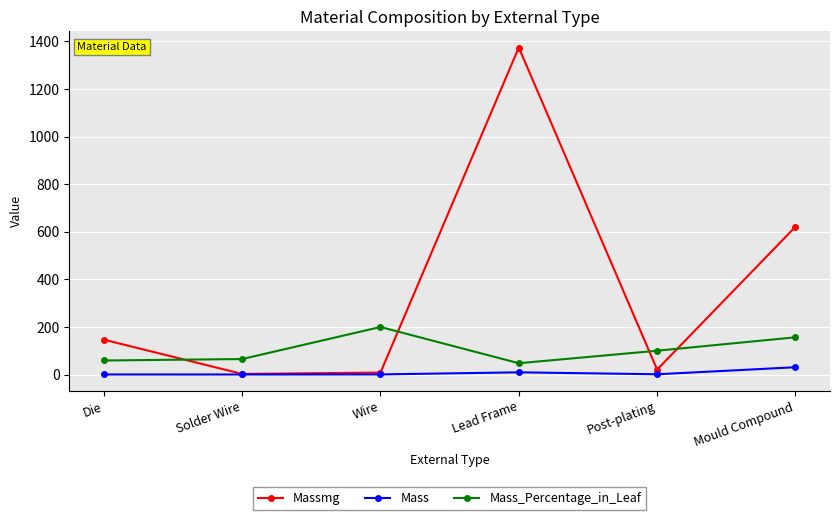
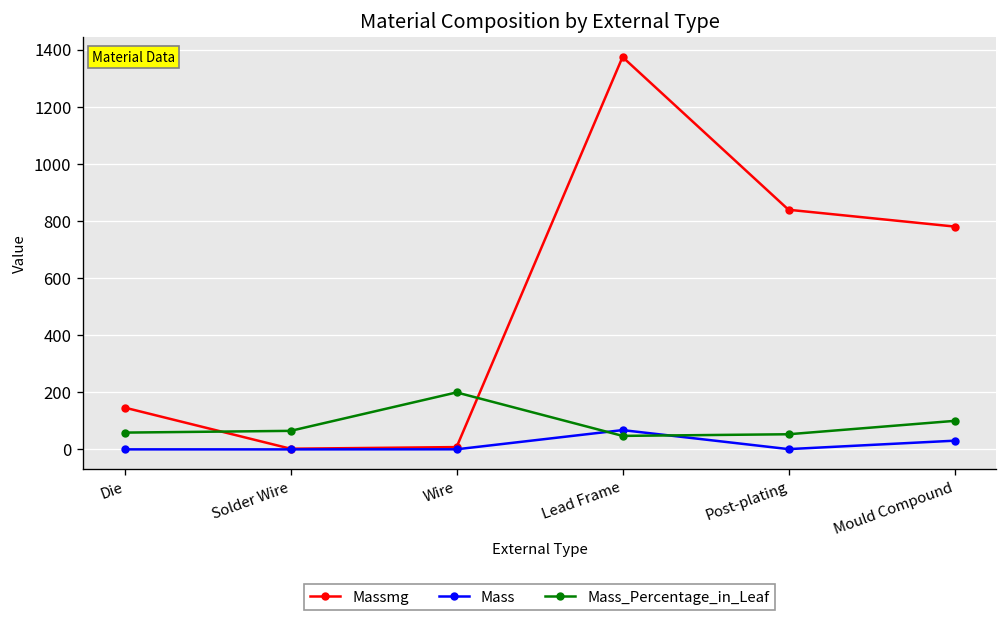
  {
    "Massmg": {
      "Die": 150,
      "Lead Frame": 1370,
-     "Post-plating": 20,
-     "Mould Compound": 620
+     "Post-plating": 840,
+     "Mould Compound": 780
    },
    "Mass": {
      "Die": 0,
-     "Lead Frame": 10,
+     "Lead Frame": 70,
      "Post-plating": 0,
      "Mould Compound": 30
    },
    "Mass_Percentage_in_Leaf": {
      "Die": 60,
      "Solder Wire": 70,
      "Wire": 200,
      "Lead Frame": 50,
-     "Post-plating": 100,
-     "Mould Compound": 160
+     "Post-plating": 50,
+     "Mould Compound": 100
    }
  }
